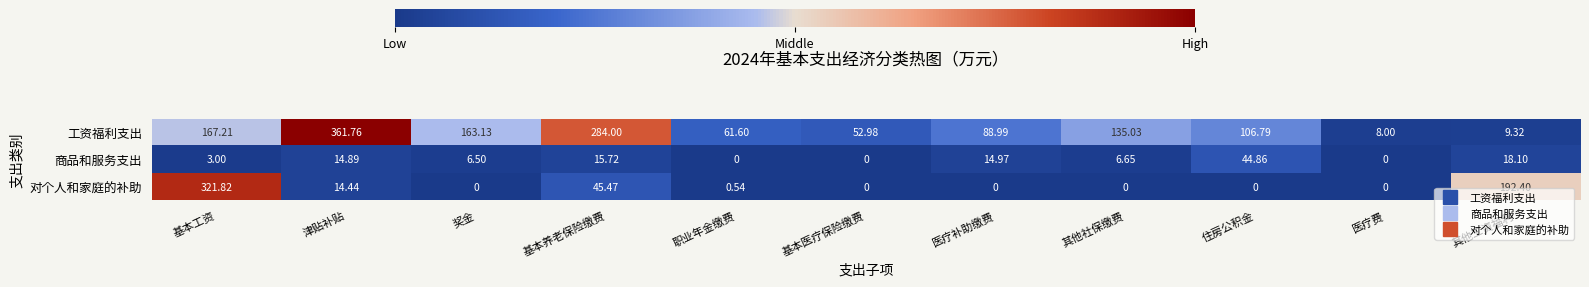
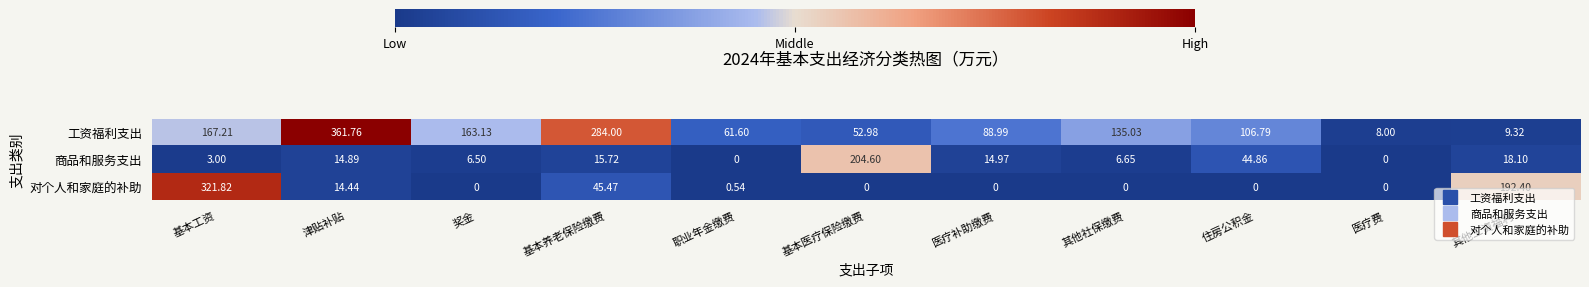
  {
    "工资福利支出": {
      "基本工资": 167.21,
      "津贴补贴": 361.76,
      "奖金": 163.13,
      "基本养老保险缴费": 284.00,
      "职业年金缴费": 61.60,
      "基本医疗保险缴费": 52.98,
      "医疗补助缴费": 88.99,
      "其他社保缴费": 135.03,
      "住房公积金": 106.79,
      "医疗费": 8.00,
      "其他工资福利": 9.32
    },
    "商品和服务支出": {
      "基本工资": 3.00,
      "津贴补贴": 14.89,
      "奖金": 6.50,
      "基本养老保险缴费": 15.72,
      "职业年金缴费": 0,
-     "基本医疗保险缴费": 0,
+     "基本医疗保险缴费": 204.60,
      "医疗补助缴费": 14.97,
      "其他社保缴费": 6.65,
      "住房公积金": 44.86,
      "医疗费": 0,
      "其他工资福利": 18.10
    },
    "对个人和家庭的补助": {
      "基本工资": 321.82,
      "津贴补贴": 14.44,
      "奖金": 0,
      "基本养老保险缴费": 45.47,
      "职业年金缴费": 0.54,
      "基本医疗保险缴费": 0,
      "医疗补助缴费": 0,
      "其他社保缴费": 0,
      "住房公积金": 0,
      "医疗费": 0
    }
  }
